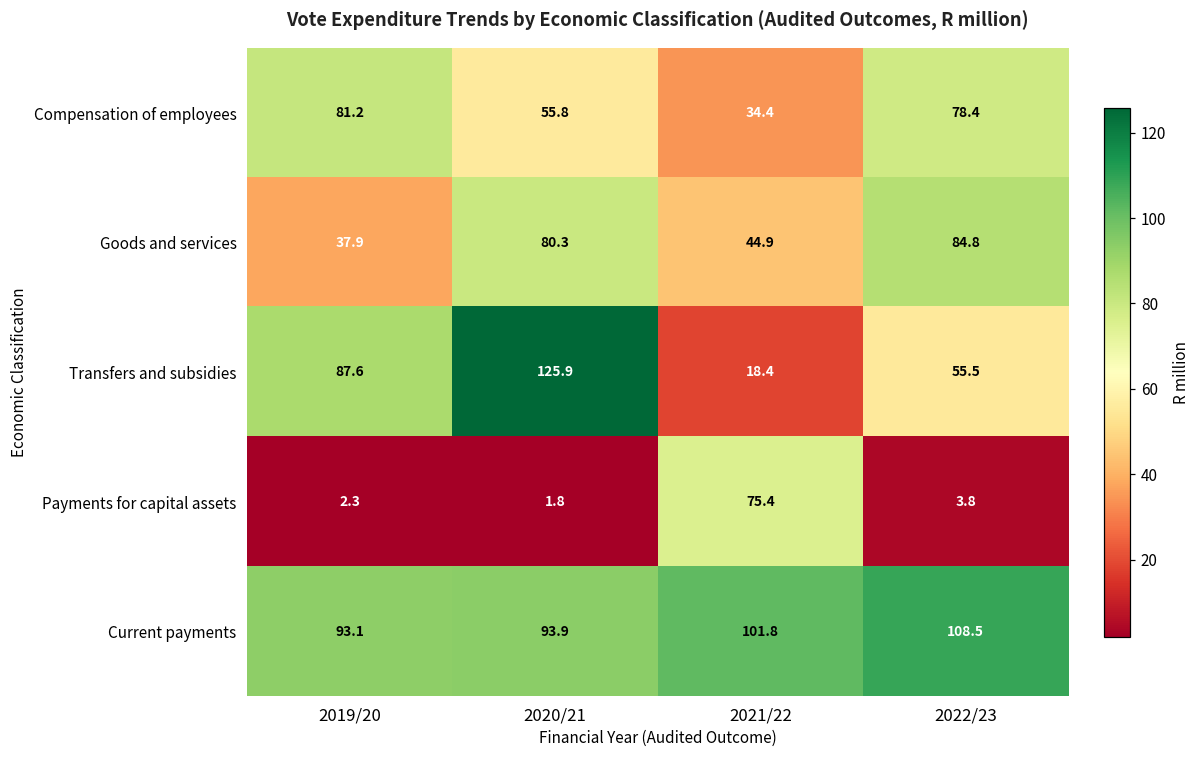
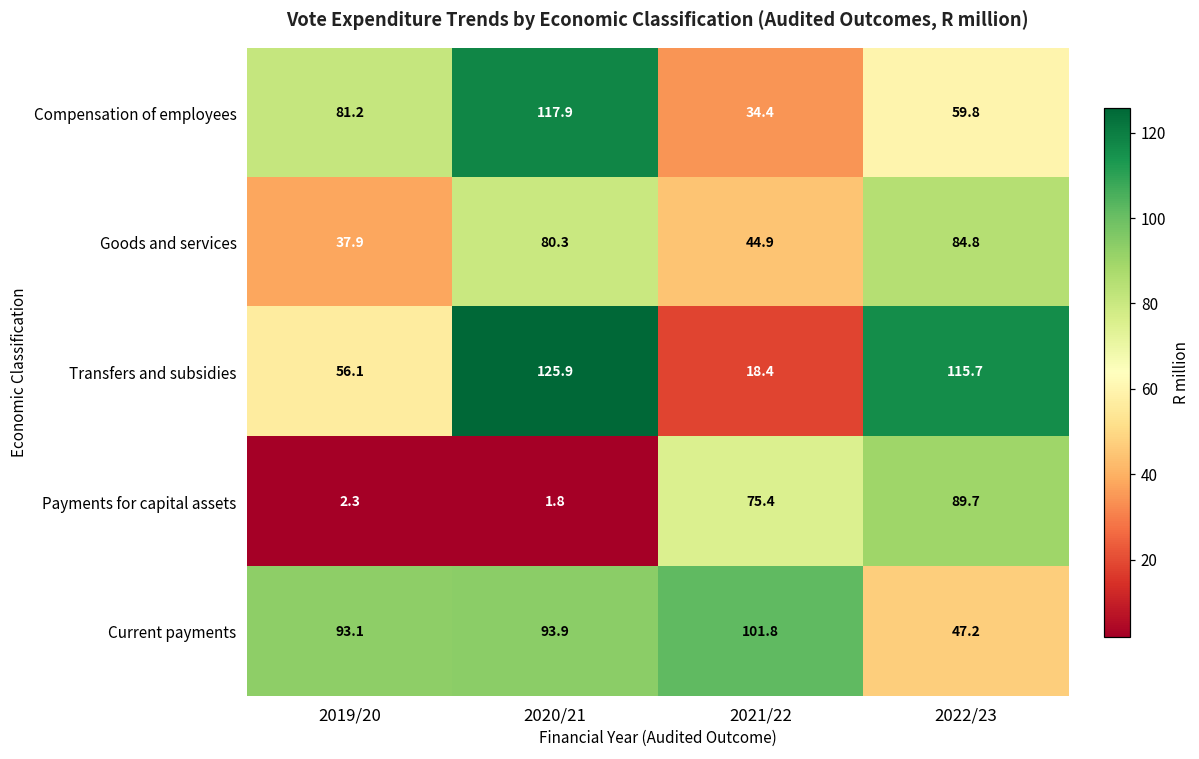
  {
    "Compensation of employees": {
      "2019/20": 81.2,
-     "2020/21": 55.8,
+     "2020/21": 117.9,
      "2021/22": 34.4,
-     "2022/23": 78.4
+     "2022/23": 59.8
    },
    "Goods and services": {
      "2019/20": 37.9,
      "2020/21": 80.3,
      "2021/22": 44.9,
      "2022/23": 84.8
    },
    "Transfers and subsidies": {
-     "2019/20": 87.6,
+     "2019/20": 56.1,
      "2020/21": 125.9,
      "2021/22": 18.4,
-     "2022/23": 55.5
+     "2022/23": 115.7
    },
    "Payments for capital assets": {
      "2019/20": 2.3,
      "2020/21": 1.8,
      "2021/22": 75.4,
-     "2022/23": 3.8
+     "2022/23": 89.7
    },
    "Current payments": {
      "2019/20": 93.1,
      "2020/21": 93.9,
      "2021/22": 101.8,
-     "2022/23": 108.5
+     "2022/23": 47.2
    }
  }
